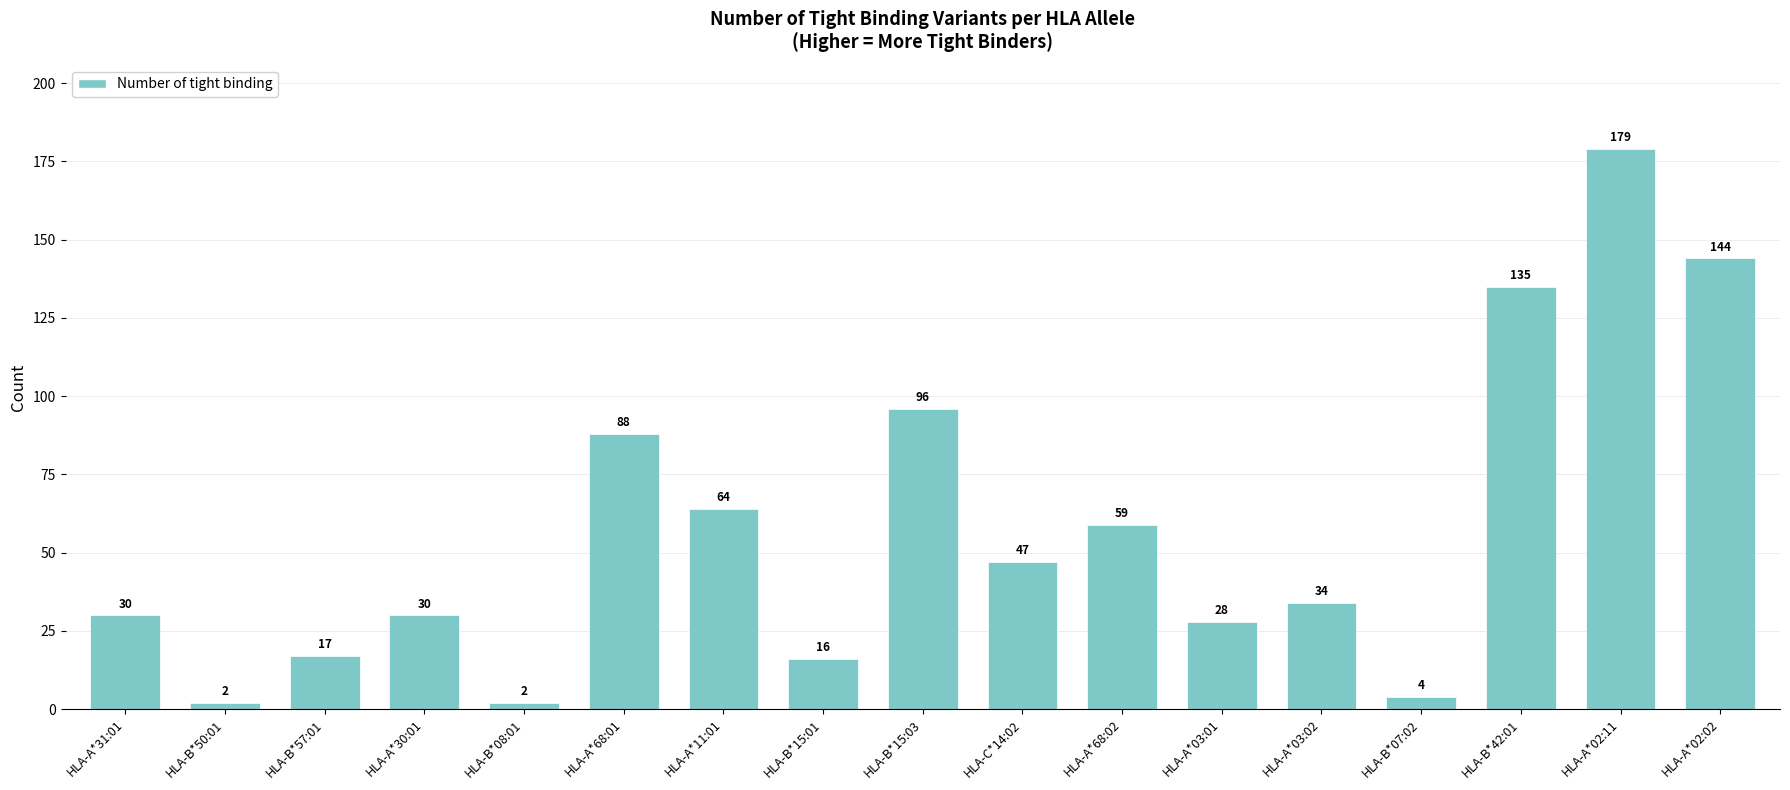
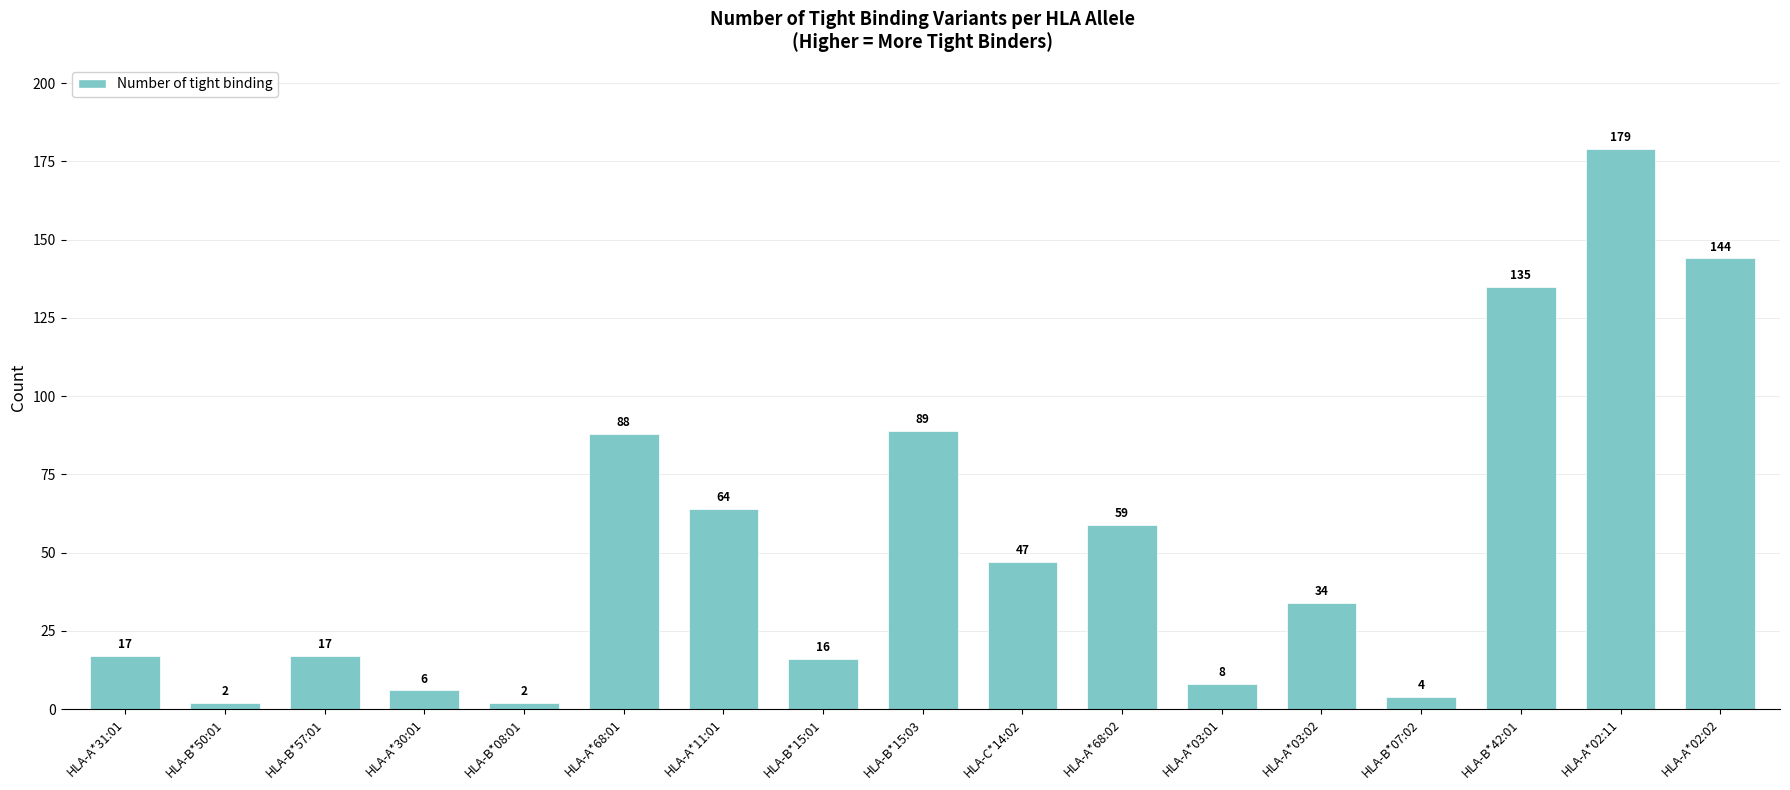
  {
-   "HLA-A*31:01": 30,
+   "HLA-A*31:01": 17,
    "HLA-B*50:01": 2,
    "HLA-B*57:01": 17,
-   "HLA-A*30:01": 30,
+   "HLA-A*30:01": 6,
    "HLA-B*08:01": 2,
    "HLA-A*68:01": 88,
    "HLA-A*11:01": 64,
    "HLA-B*15:01": 16,
-   "HLA-B*15:03": 96,
+   "HLA-B*15:03": 89,
    "HLA-C*14:02": 47,
    "HLA-A*68:02": 59,
-   "HLA-A*03:01": 28,
+   "HLA-A*03:01": 8,
    "HLA-A*03:02": 34,
    "HLA-B*07:02": 4,
    "HLA-B*42:01": 135,
    "HLA-A*02:11": 179,
    "HLA-A*02:02": 144
  }
